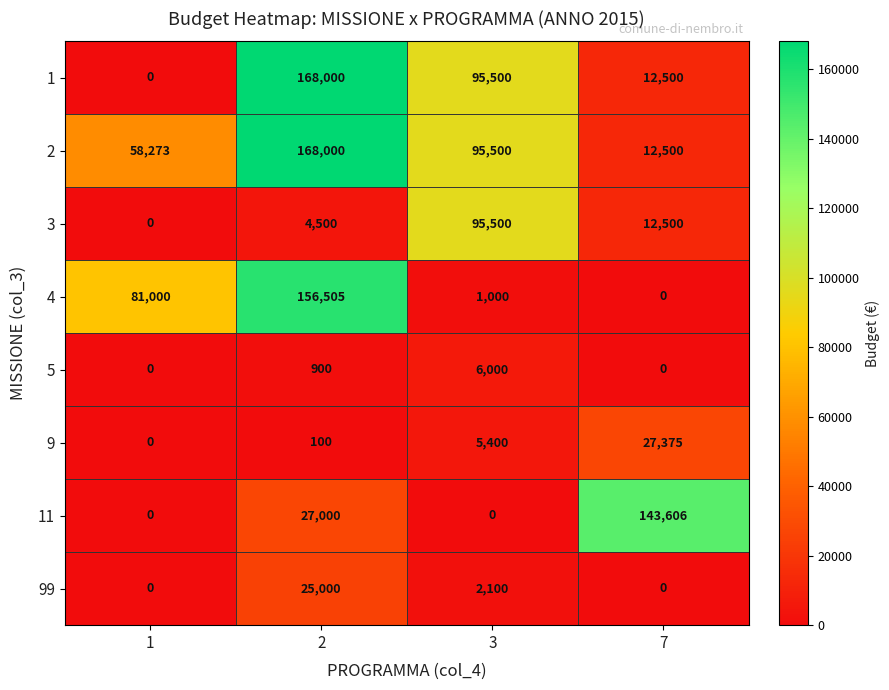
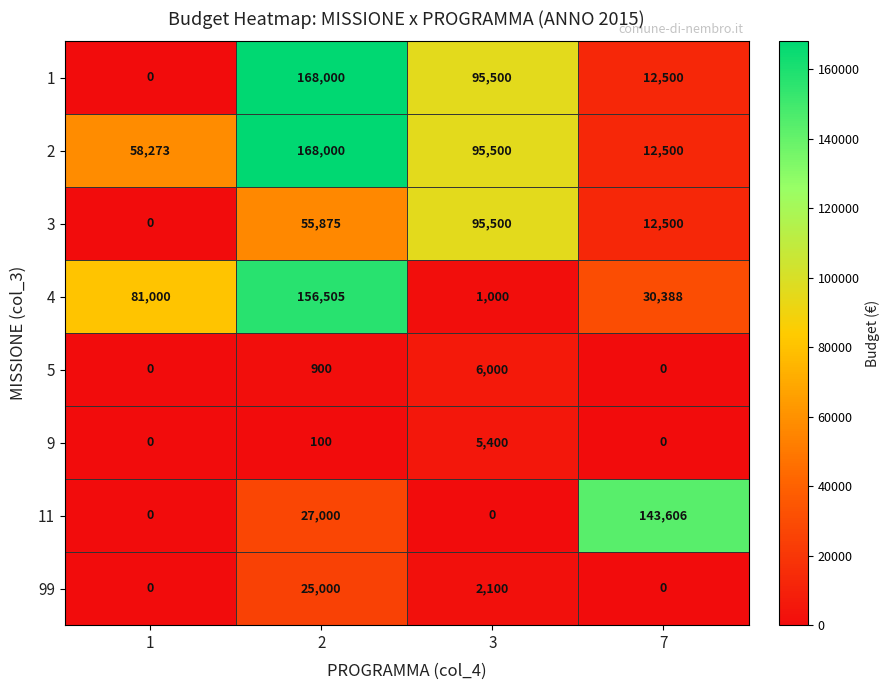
  {
    "1": {
      "1": "0",
      "2": "168,000",
      "3": "95,500",
      "7": "12,500"
    },
    "2": {
      "1": "58,273",
      "2": "168,000",
      "3": "95,500",
      "7": "12,500"
    },
    "3": {
      "1": "0",
-     "2": "4,500",
+     "2": "55,875",
      "3": "95,500",
      "7": "12,500"
    },
    "4": {
      "1": "81,000",
      "2": "156,505",
      "3": "1,000",
-     "7": "0"
+     "7": "30,388"
    },
    "5": {
      "1": "0",
      "2": "900",
      "3": "6,000",
      "7": "0"
    },
    "9": {
      "1": "0",
      "2": "100",
      "3": "5,400",
-     "7": "27,375"
+     "7": "0"
    },
    "11": {
      "1": "0",
      "2": "27,000",
      "3": "0",
      "7": "143,606"
    },
    "99": {
      "1": "0",
      "2": "25,000",
      "3": "2,100",
      "7": "0"
    }
  }
